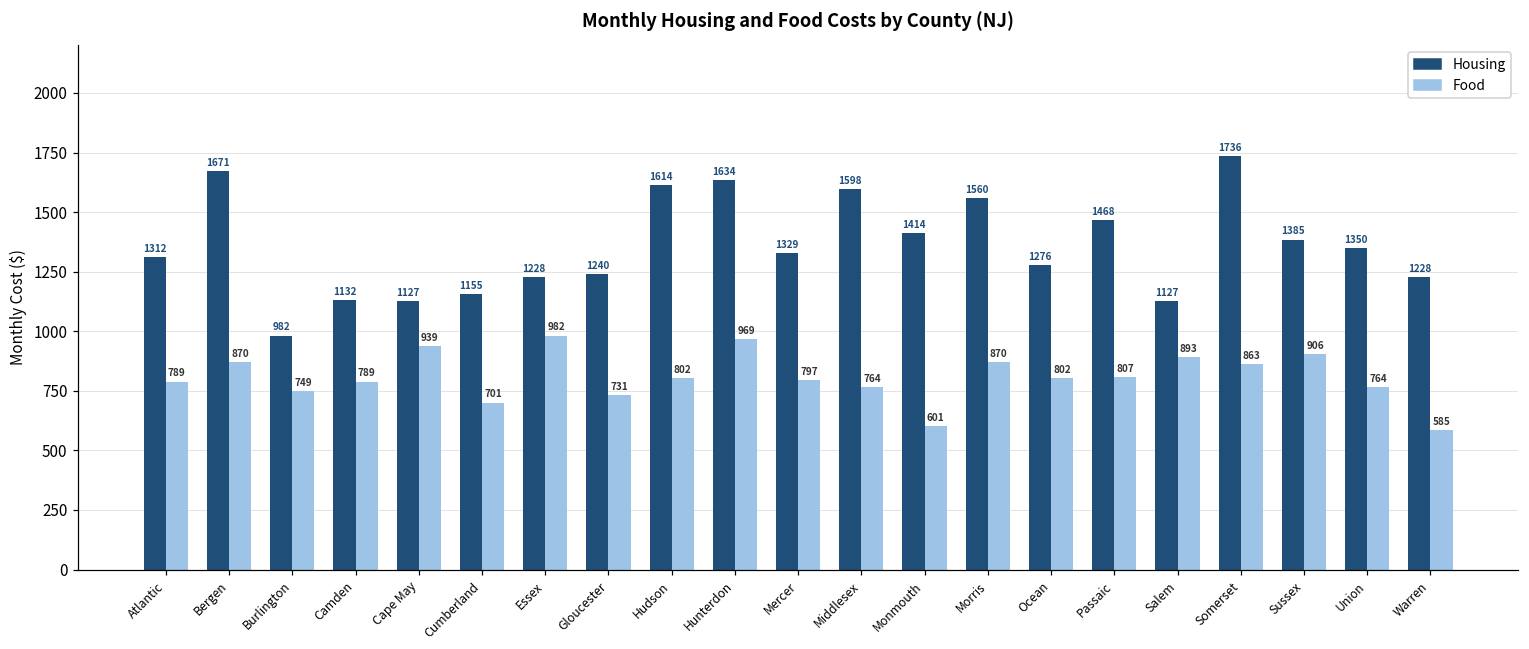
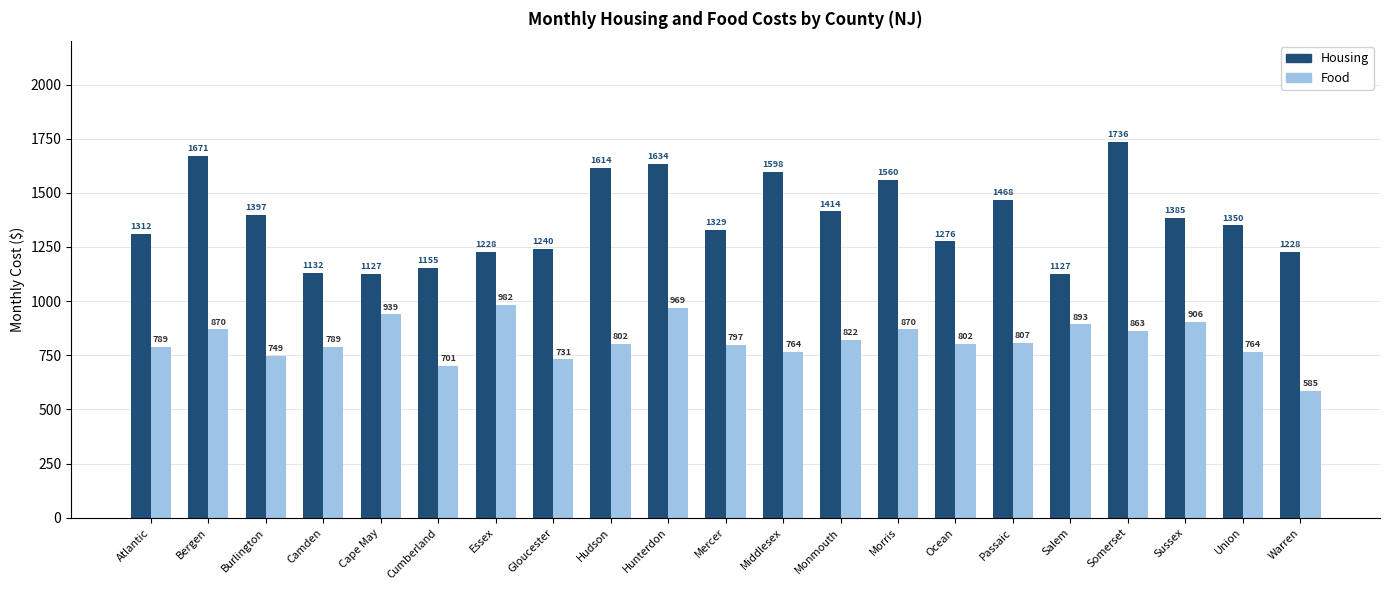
  {
    "Housing": {
      "Atlantic": 1312,
      "Bergen": 1671,
-     "Burlington": 982,
+     "Burlington": 1397,
      "Camden": 1132,
      "Cape May": 1127,
      "Cumberland": 1155,
      "Essex": 1228,
      "Gloucester": 1240,
      "Hudson": 1614,
      "Hunterdon": 1634,
      "Mercer": 1329,
      "Middlesex": 1598,
      "Monmouth": 1414,
      "Morris": 1560,
      "Ocean": 1276,
      "Passaic": 1468,
      "Salem": 1127,
      "Somerset": 1736,
      "Sussex": 1385,
      "Union": 1350,
      "Warren": 1228
    },
    "Food": {
      "Atlantic": 789,
      "Bergen": 870,
      "Burlington": 749,
      "Camden": 789,
      "Cape May": 939,
      "Cumberland": 701,
      "Essex": 982,
      "Gloucester": 731,
      "Hudson": 802,
      "Hunterdon": 969,
      "Mercer": 797,
      "Middlesex": 764,
-     "Monmouth": 601,
+     "Monmouth": 822,
      "Morris": 870,
      "Ocean": 802,
      "Passaic": 807,
      "Salem": 893,
      "Somerset": 863,
      "Sussex": 906,
      "Union": 764,
      "Warren": 585
    }
  }
